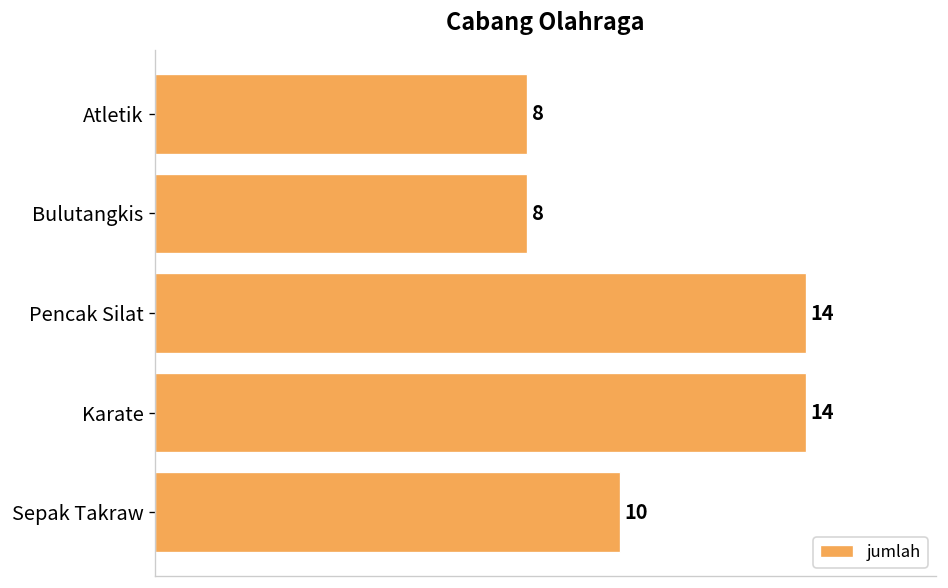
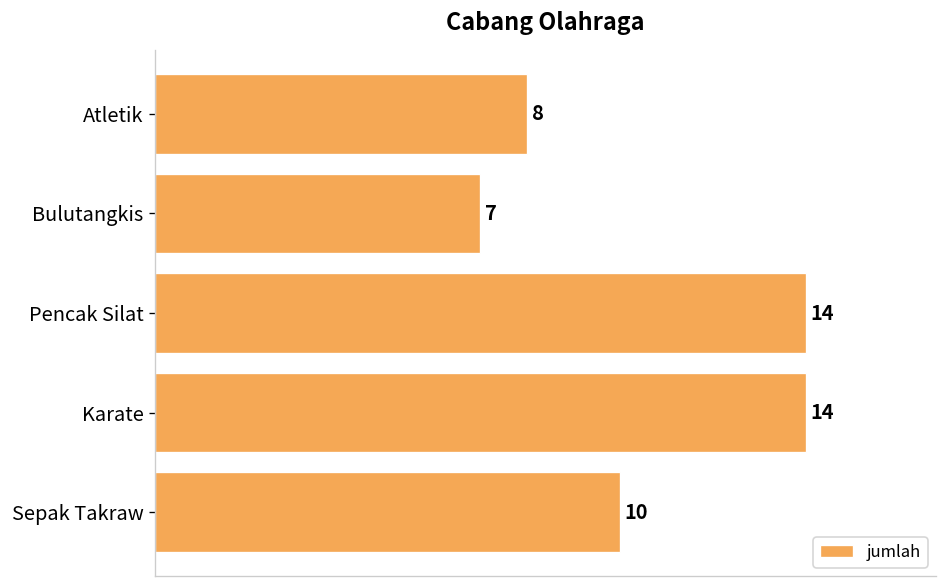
  {
    "Atletik": 8,
-   "Bulutangkis": 8,
+   "Bulutangkis": 7,
    "Pencak Silat": 14,
    "Karate": 14,
    "Sepak Takraw": 10
  }
